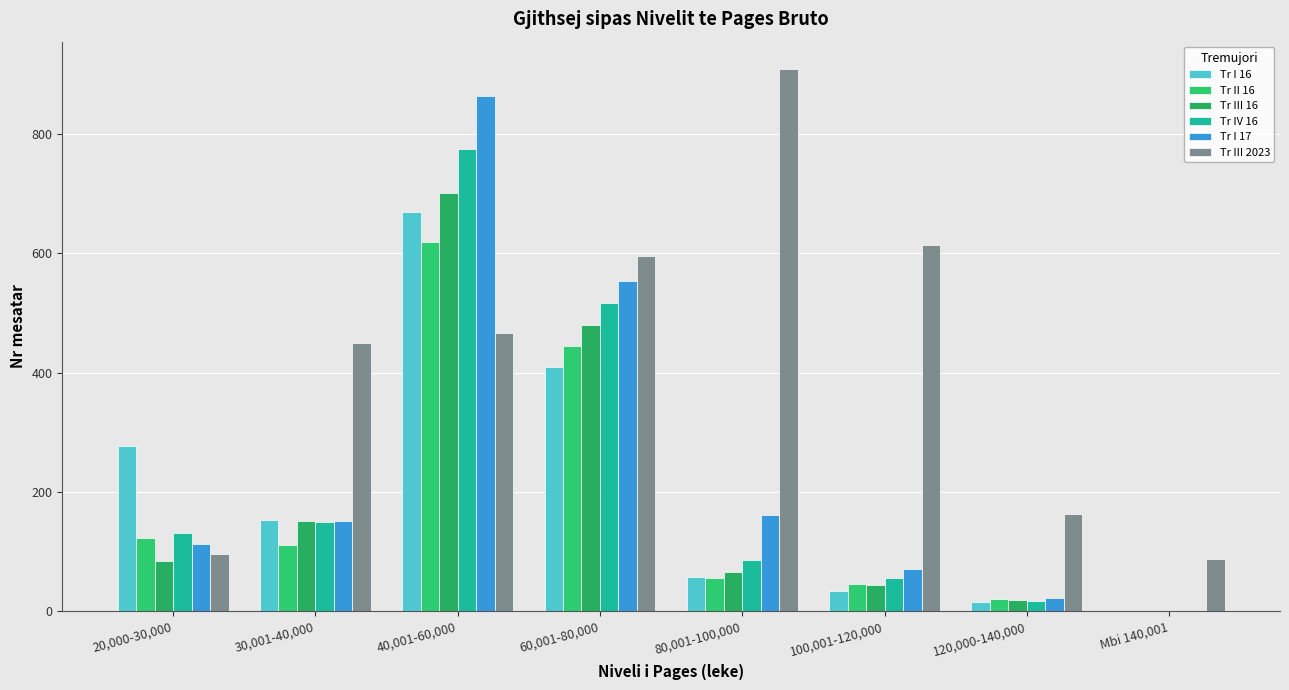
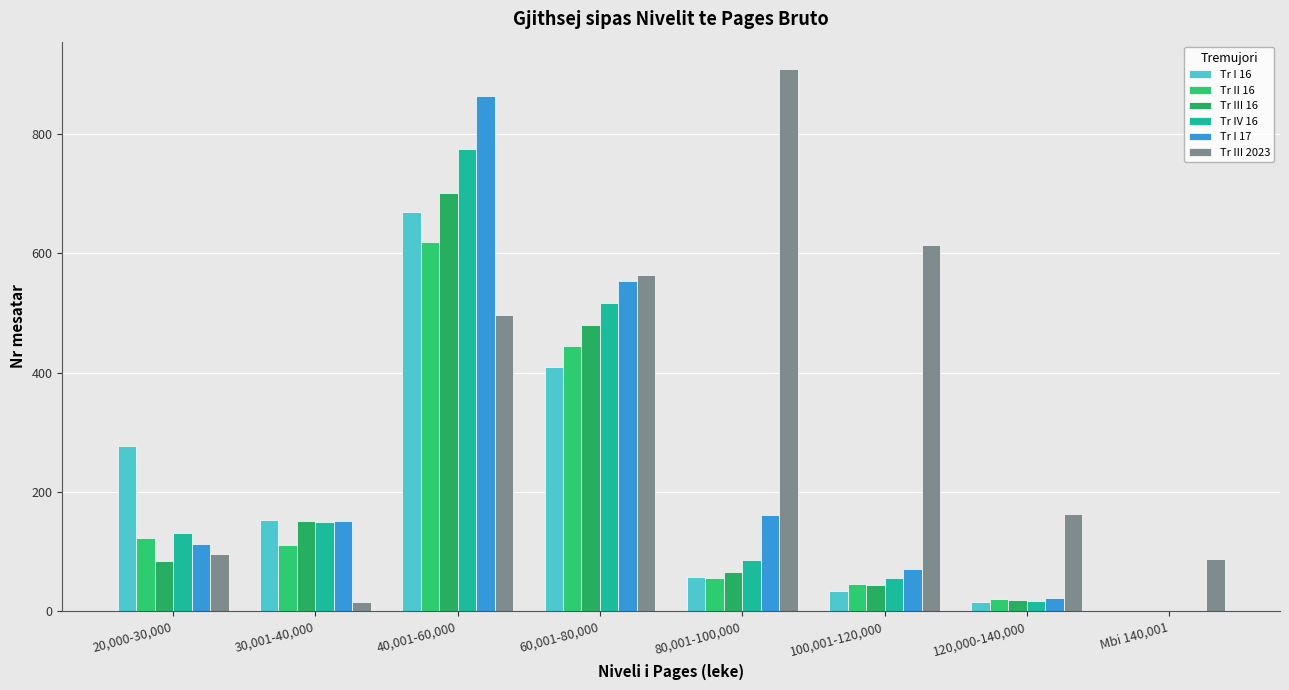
  {
    "Tr III 2023": {
      "20,000-30,000": 100,
-     "30,001-40,000": 450,
-     "40,001-60,000": 470,
-     "60,001-80,000": 600,
+     "30,001-40,000": 20,
+     "40,001-60,000": 500,
+     "60,001-80,000": 560,
      "80,001-100,000": 910,
      "100,001-120,000": 610,
      "120,000-140,000": 160,
      "Mbi 140,001": 90
    }
  }
